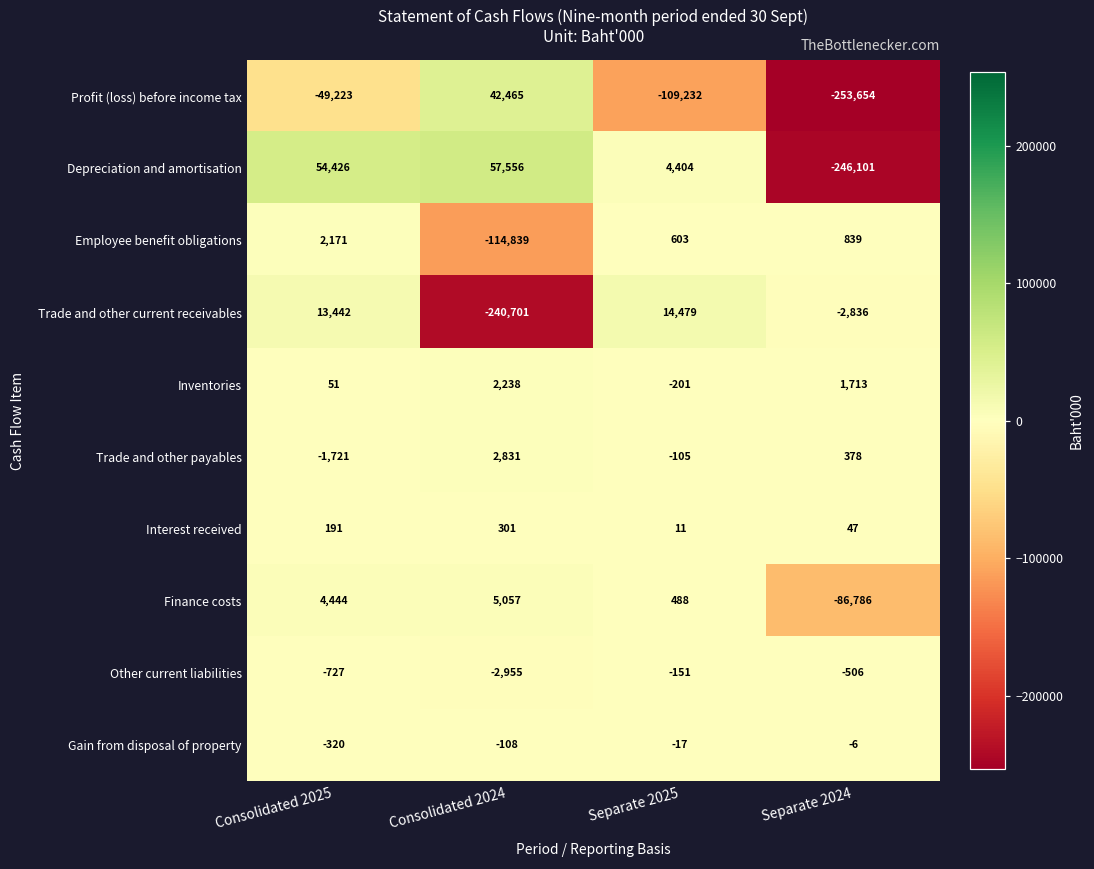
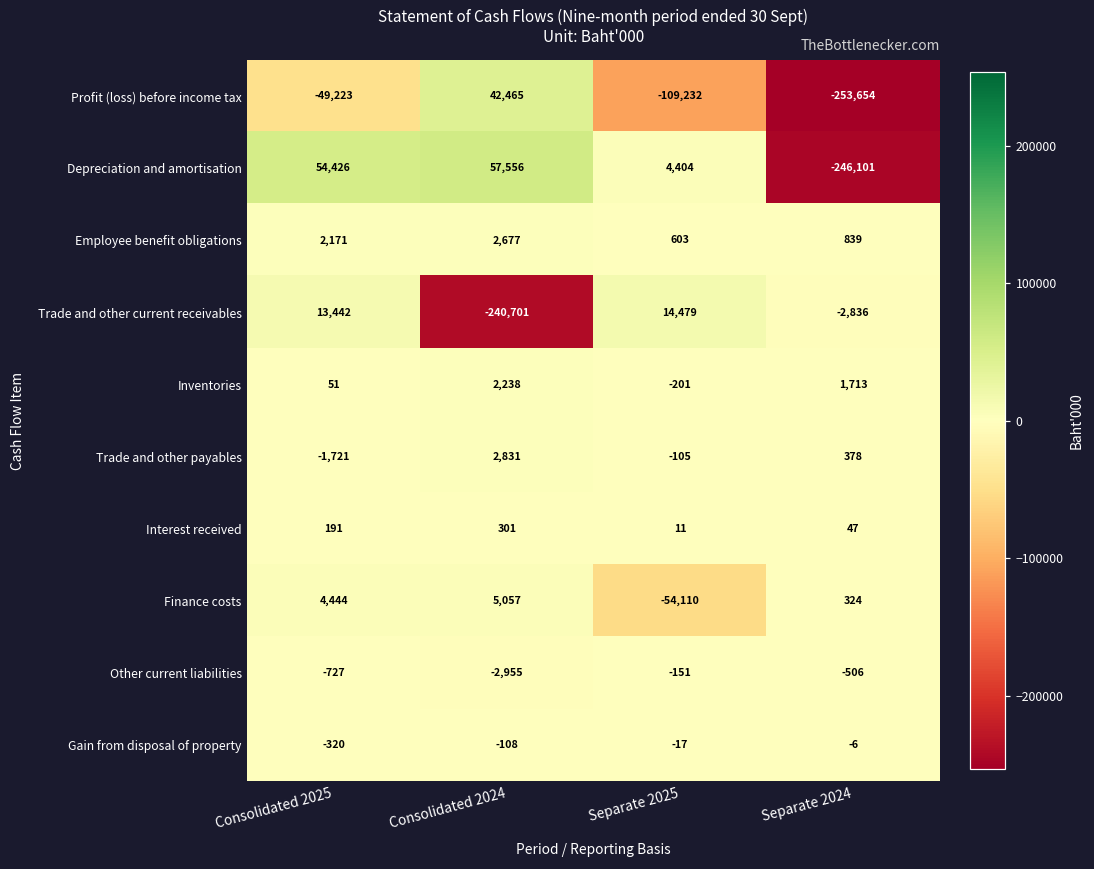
  {
    "Profit (loss) before income tax": {
      "Consolidated 2025": "-49,223",
      "Consolidated 2024": "42,465",
      "Separate 2025": "-109,232",
      "Separate 2024": "-253,654"
    },
    "Depreciation and amortisation": {
      "Consolidated 2025": "54,426",
      "Consolidated 2024": "57,556",
      "Separate 2025": "4,404",
      "Separate 2024": "-246,101"
    },
    "Employee benefit obligations": {
      "Consolidated 2025": "2,171",
-     "Consolidated 2024": "-114,839",
+     "Consolidated 2024": "2,677",
      "Separate 2025": "603",
      "Separate 2024": "839"
    },
    "Trade and other current receivables": {
      "Consolidated 2025": "13,442",
      "Consolidated 2024": "-240,701",
      "Separate 2025": "14,479",
      "Separate 2024": "-2,836"
    },
    "Inventories": {
      "Consolidated 2025": "51",
      "Consolidated 2024": "2,238",
      "Separate 2025": "-201",
      "Separate 2024": "1,713"
    },
    "Trade and other payables": {
      "Consolidated 2025": "-1,721",
      "Consolidated 2024": "2,831",
      "Separate 2025": "-105",
      "Separate 2024": "378"
    },
    "Interest received": {
      "Consolidated 2025": "191",
      "Consolidated 2024": "301",
      "Separate 2025": "11",
      "Separate 2024": "47"
    },
    "Finance costs": {
      "Consolidated 2025": "4,444",
      "Consolidated 2024": "5,057",
-     "Separate 2025": "488",
-     "Separate 2024": "-86,786"
+     "Separate 2025": "-54,110",
+     "Separate 2024": "324"
    },
    "Other current liabilities": {
      "Consolidated 2025": "-727",
      "Consolidated 2024": "-2,955",
      "Separate 2025": "-151",
      "Separate 2024": "-506"
    },
    "Gain from disposal of property": {
      "Consolidated 2025": "-320",
      "Consolidated 2024": "-108",
      "Separate 2025": "-17",
      "Separate 2024": "-6"
    }
  }
